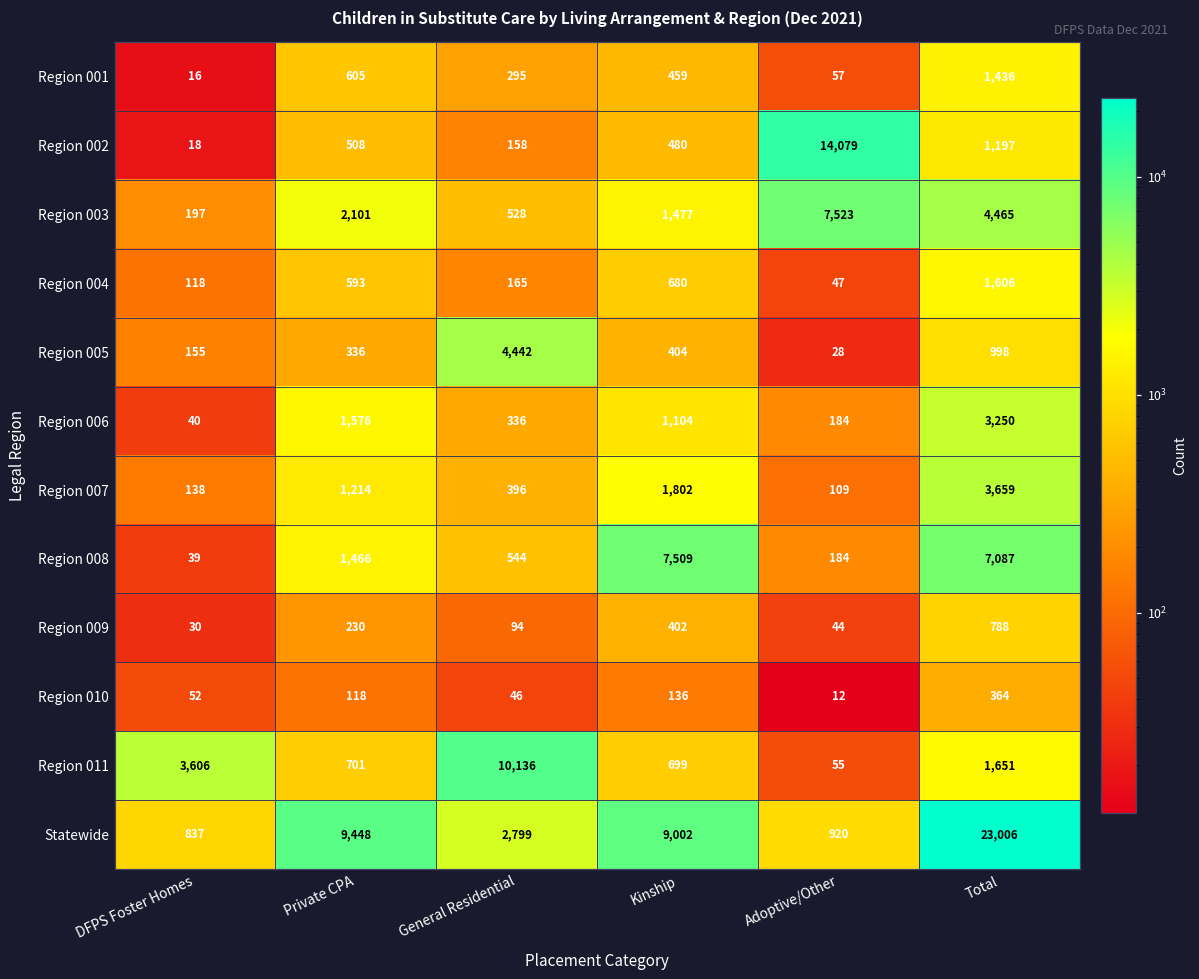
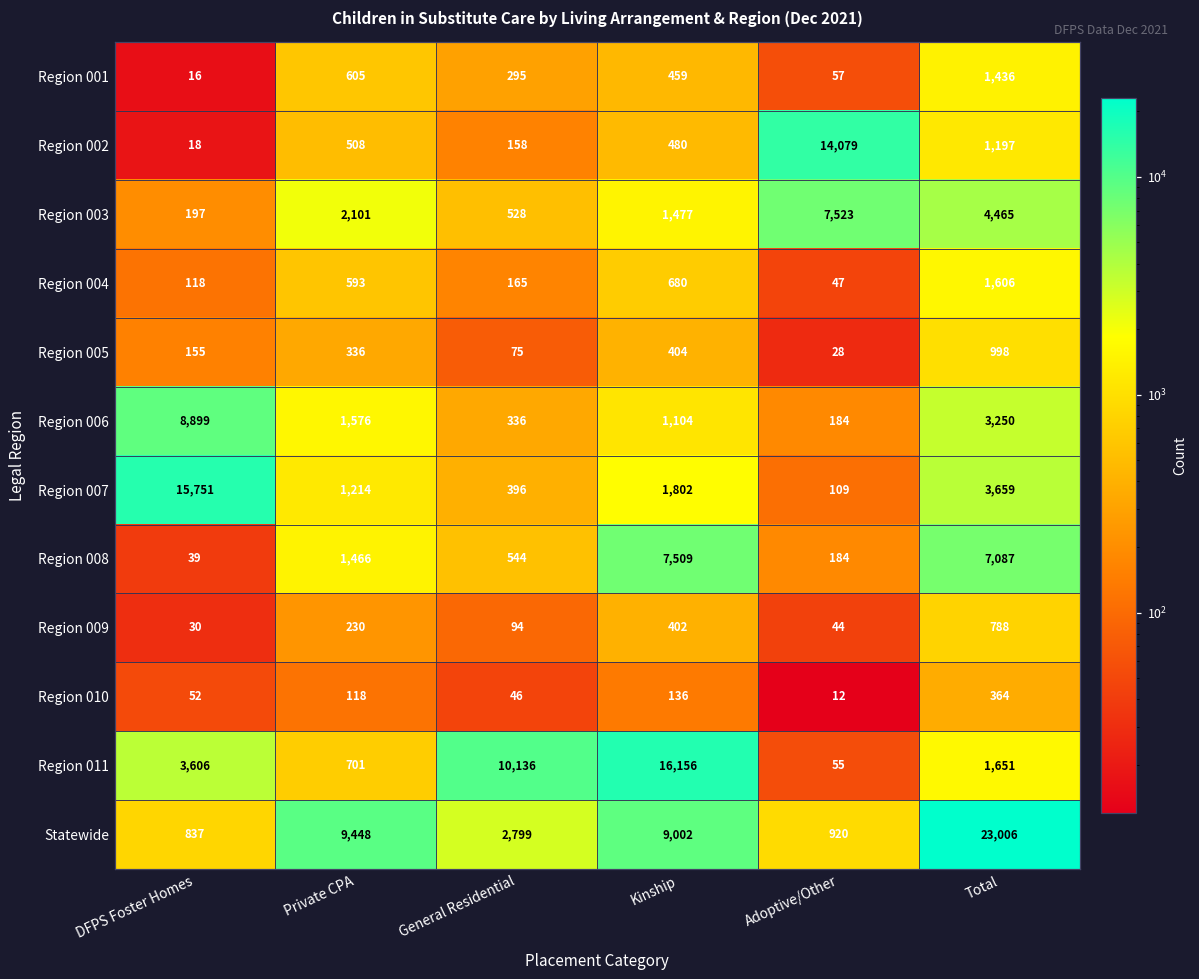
  {
    "Region 001": {
      "DFPS Foster Homes": "16",
      "Private CPA": "605",
      "General Residential": "295",
      "Kinship": "459",
      "Adoptive/Other": "57",
      "Total": "1,436"
    },
    "Region 002": {
      "DFPS Foster Homes": "18",
      "Private CPA": "508",
      "General Residential": "158",
      "Kinship": "480",
      "Adoptive/Other": "14,079",
      "Total": "1,197"
    },
    "Region 003": {
      "DFPS Foster Homes": "197",
      "Private CPA": "2,101",
      "General Residential": "528",
      "Kinship": "1,477",
      "Adoptive/Other": "7,523",
      "Total": "4,465"
    },
    "Region 004": {
      "DFPS Foster Homes": "118",
      "Private CPA": "593",
      "General Residential": "165",
      "Kinship": "680",
      "Adoptive/Other": "47",
      "Total": "1,606"
    },
    "Region 005": {
      "DFPS Foster Homes": "155",
      "Private CPA": "336",
-     "General Residential": "4,442",
+     "General Residential": "75",
      "Kinship": "404",
      "Adoptive/Other": "28",
      "Total": "998"
    },
    "Region 006": {
-     "DFPS Foster Homes": "40",
+     "DFPS Foster Homes": "8,899",
      "Private CPA": "1,576",
      "General Residential": "336",
      "Kinship": "1,104",
      "Adoptive/Other": "184",
      "Total": "3,250"
    },
    "Region 007": {
-     "DFPS Foster Homes": "138",
+     "DFPS Foster Homes": "15,751",
      "Private CPA": "1,214",
      "General Residential": "396",
      "Kinship": "1,802",
      "Adoptive/Other": "109",
      "Total": "3,659"
    },
    "Region 008": {
      "DFPS Foster Homes": "39",
      "Private CPA": "1,466",
      "General Residential": "544",
      "Kinship": "7,509",
      "Adoptive/Other": "184",
      "Total": "7,087"
    },
    "Region 009": {
      "DFPS Foster Homes": "30",
      "Private CPA": "230",
      "General Residential": "94",
      "Kinship": "402",
      "Adoptive/Other": "44",
      "Total": "788"
    },
    "Region 010": {
      "DFPS Foster Homes": "52",
      "Private CPA": "118",
      "General Residential": "46",
      "Kinship": "136",
      "Adoptive/Other": "12",
      "Total": "364"
    },
    "Region 011": {
      "DFPS Foster Homes": "3,606",
      "Private CPA": "701",
      "General Residential": "10,136",
-     "Kinship": "699",
+     "Kinship": "16,156",
      "Adoptive/Other": "55",
      "Total": "1,651"
    },
    "Statewide": {
      "DFPS Foster Homes": "837",
      "Private CPA": "9,448",
      "General Residential": "2,799",
      "Kinship": "9,002",
      "Adoptive/Other": "920",
      "Total": "23,006"
    }
  }
